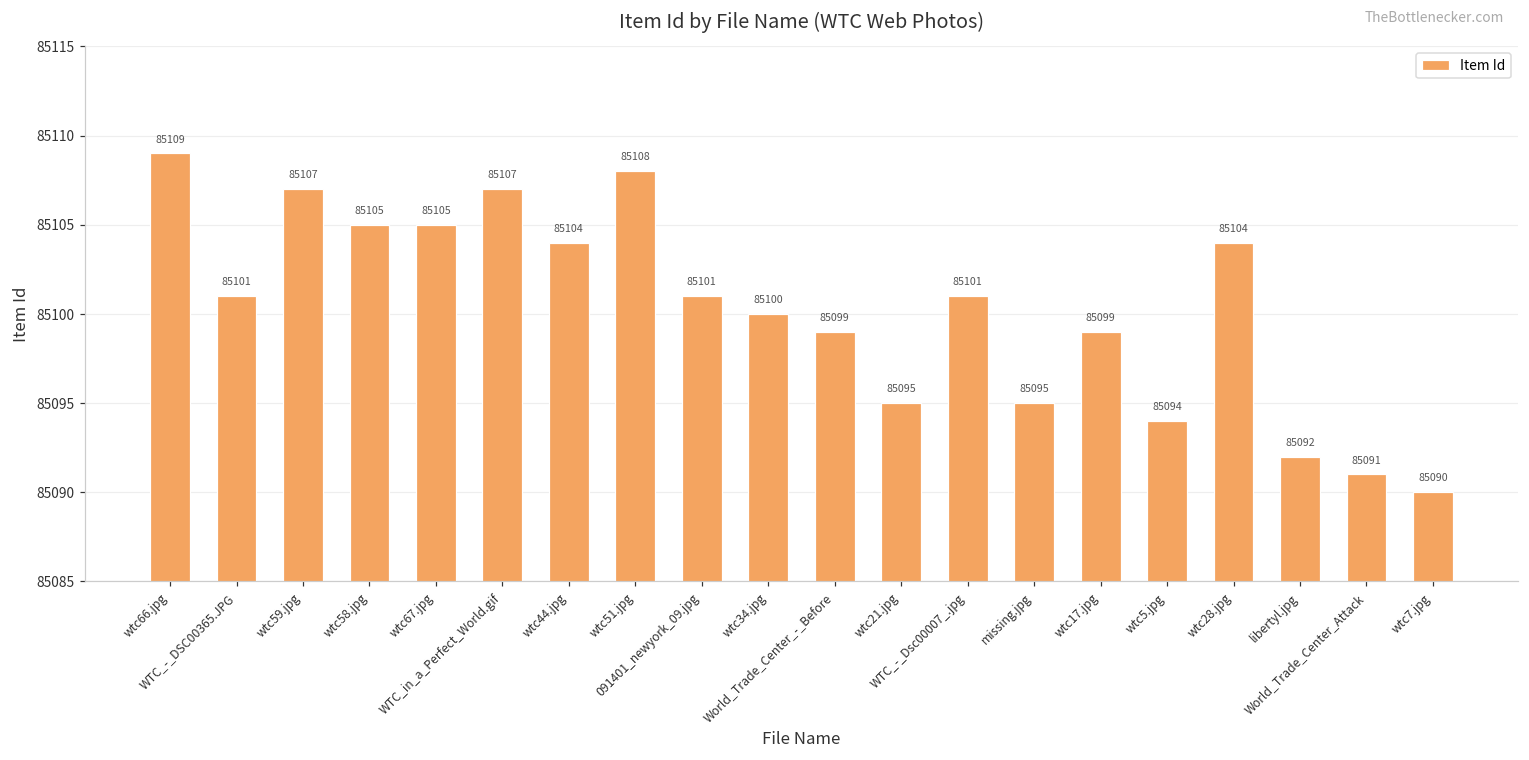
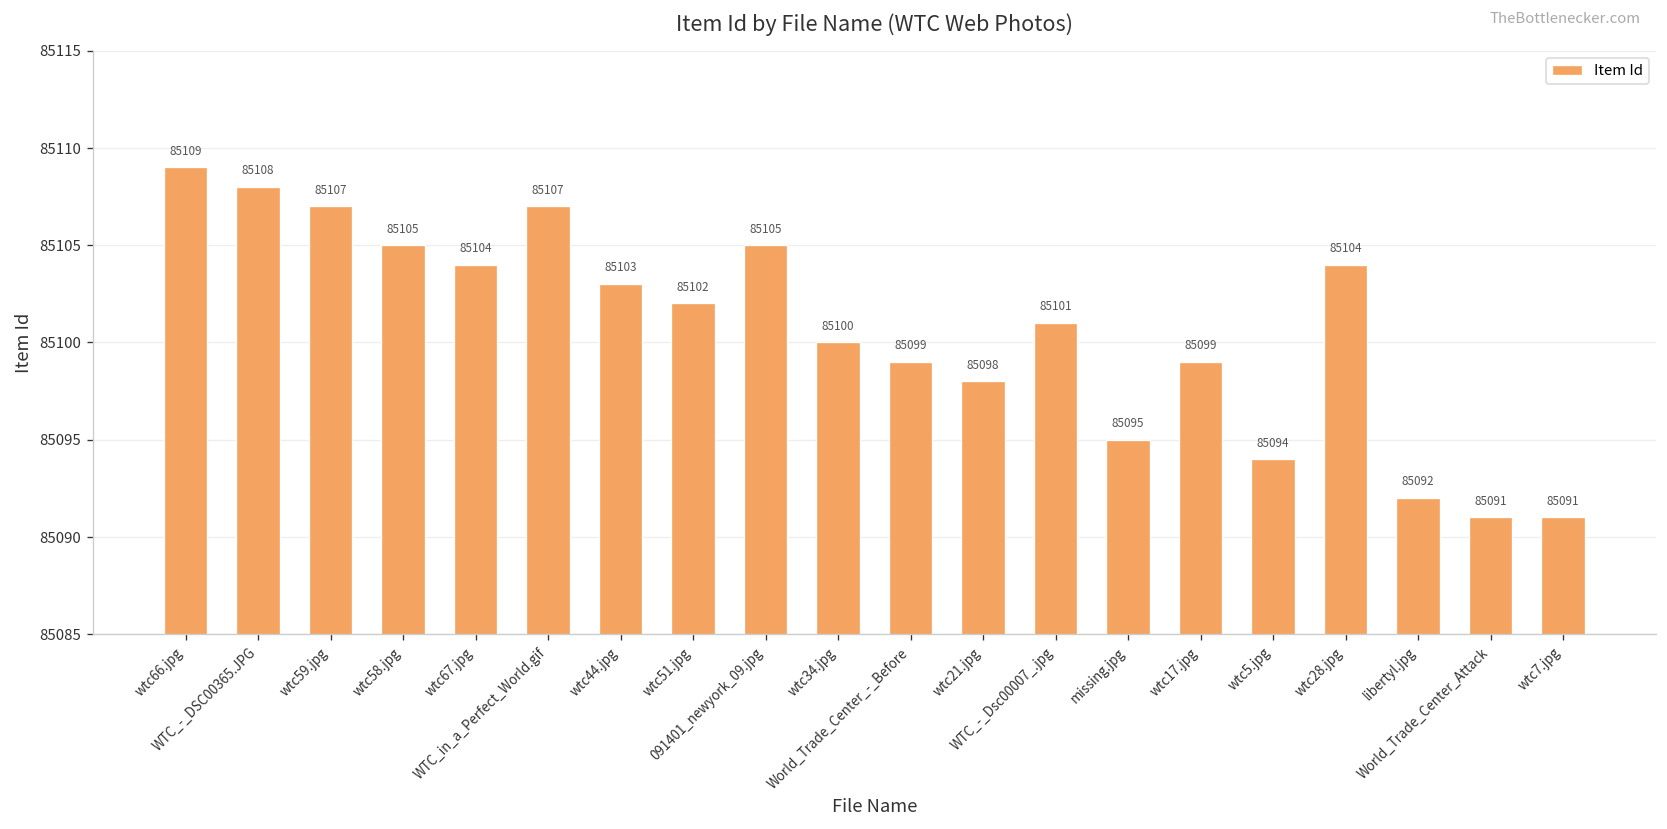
  {
    "wtc66.jpg": 85109,
-   "WTC_-_DSC00365.JPG": 85101,
+   "WTC_-_DSC00365.JPG": 85108,
    "wtc59.jpg": 85107,
    "wtc58.jpg": 85105,
-   "wtc67.jpg": 85105,
+   "wtc67.jpg": 85104,
    "WTC_in_a_Perfect_World.gif": 85107,
-   "wtc44.jpg": 85104,
-   "wtc51.jpg": 85108,
-   "091401_newyork_09.jpg": 85101,
+   "wtc44.jpg": 85103,
+   "wtc51.jpg": 85102,
+   "091401_newyork_09.jpg": 85105,
    "wtc34.jpg": 85100,
    "World_Trade_Center_-_Before": 85099,
-   "wtc21.jpg": 85095,
+   "wtc21.jpg": 85098,
    "WTC_-_Dsc00007_.jpg": 85101,
    "missing.jpg": 85095,
    "wtc17.jpg": 85099,
    "wtc5.jpg": 85094,
    "wtc28.jpg": 85104,
    "libertyl.jpg": 85092,
    "World_Trade_Center_Attack": 85091,
-   "wtc7.jpg": 85090
+   "wtc7.jpg": 85091
  }
